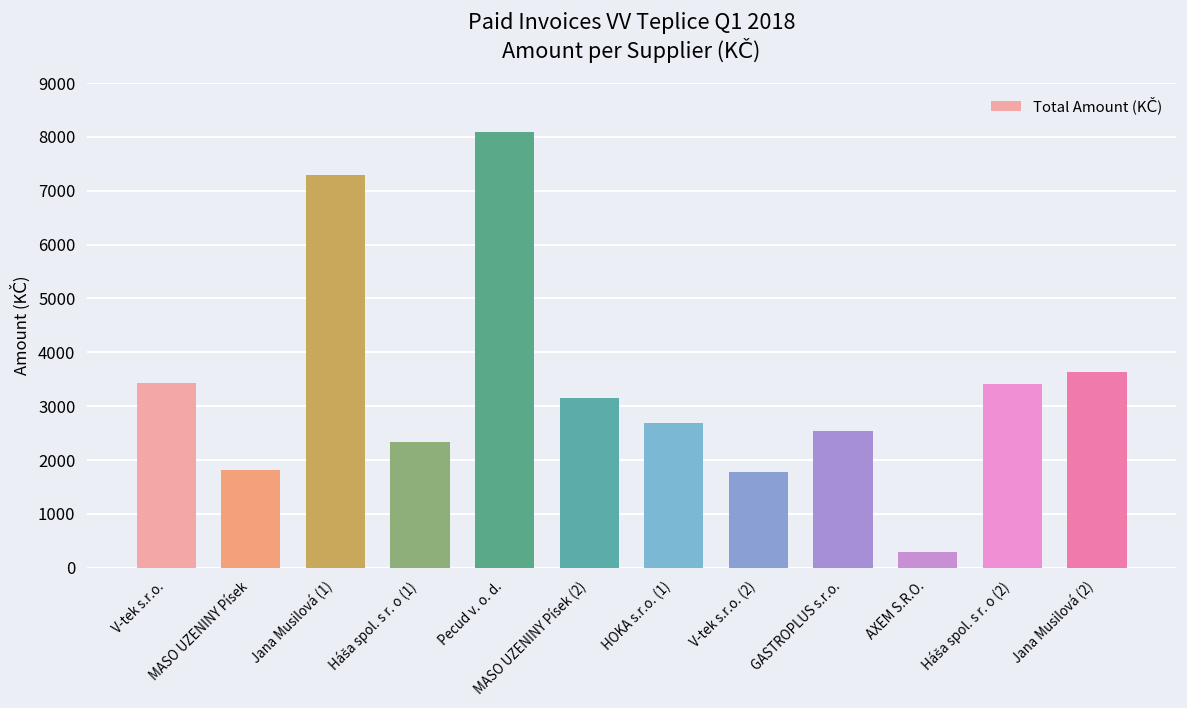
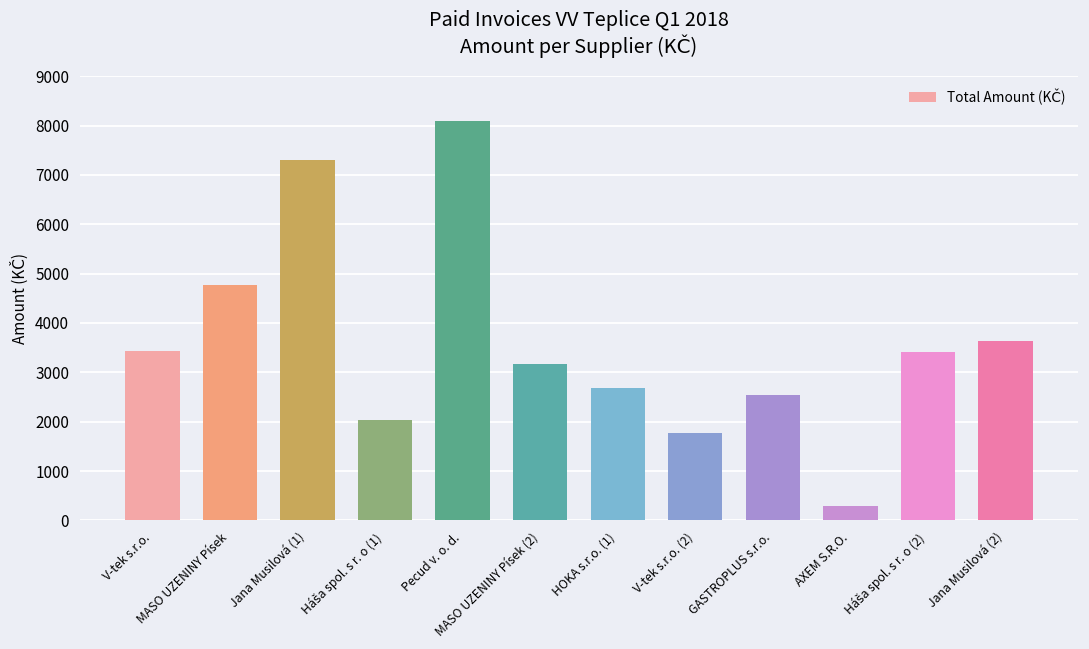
  {
    "V-tek s.r.o.": 3400,
-   "MASO UZENINY Písek": 1800,
+   "MASO UZENINY Písek": 4800,
    "Jana Musilová (1)": 7300,
-   "Háša spol. s r. o (1)": 2300,
+   "Háša spol. s r. o (1)": 2000,
    "Pecud v. o. d.": 8100,
    "MASO UZENINY Písek (2)": 3200,
    "HOKA s.r.o. (1)": 2700,
    "V-tek s.r.o. (2)": 1800,
    "GASTROPLUS s.r.o.": 2500,
    "AXEM S.R.O.": 300,
    "Háša spol. s r. o (2)": 3400,
    "Jana Musilová (2)": 3600
  }
